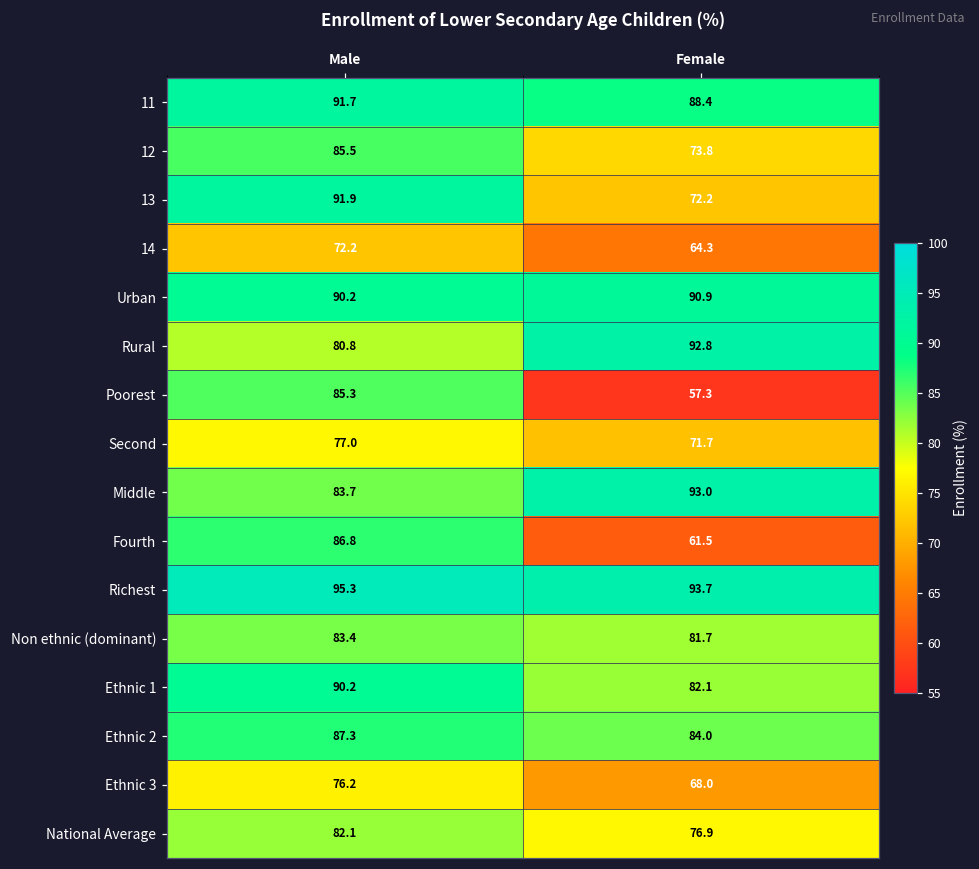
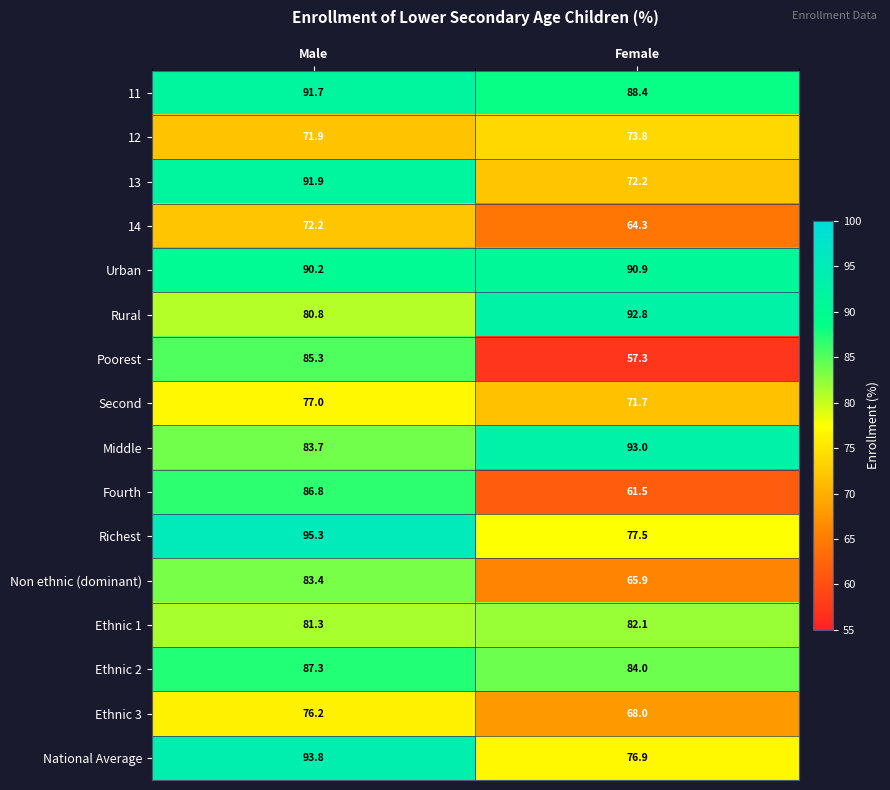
  {
    "11": {
      "Male": 91.7,
      "Female": 88.4
    },
    "12": {
-     "Male": 85.5,
+     "Male": 71.9,
      "Female": 73.8
    },
    "13": {
      "Male": 91.9,
      "Female": 72.2
    },
    "14": {
      "Male": 72.2,
      "Female": 64.3
    },
    "Urban": {
      "Male": 90.2,
      "Female": 90.9
    },
    "Rural": {
      "Male": 80.8,
      "Female": 92.8
    },
    "Poorest": {
      "Male": 85.3,
      "Female": 57.3
    },
    "Second": {
      "Male": 77.0,
      "Female": 71.7
    },
    "Middle": {
      "Male": 83.7,
      "Female": 93.0
    },
    "Fourth": {
      "Male": 86.8,
      "Female": 61.5
    },
    "Richest": {
      "Male": 95.3,
-     "Female": 93.7
+     "Female": 77.5
    },
    "Non ethnic (dominant)": {
      "Male": 83.4,
-     "Female": 81.7
+     "Female": 65.9
    },
    "Ethnic 1": {
-     "Male": 90.2,
+     "Male": 81.3,
      "Female": 82.1
    },
    "Ethnic 2": {
      "Male": 87.3,
      "Female": 84.0
    },
    "Ethnic 3": {
      "Male": 76.2,
      "Female": 68.0
    },
    "National Average": {
-     "Male": 82.1,
+     "Male": 93.8,
      "Female": 76.9
    }
  }
